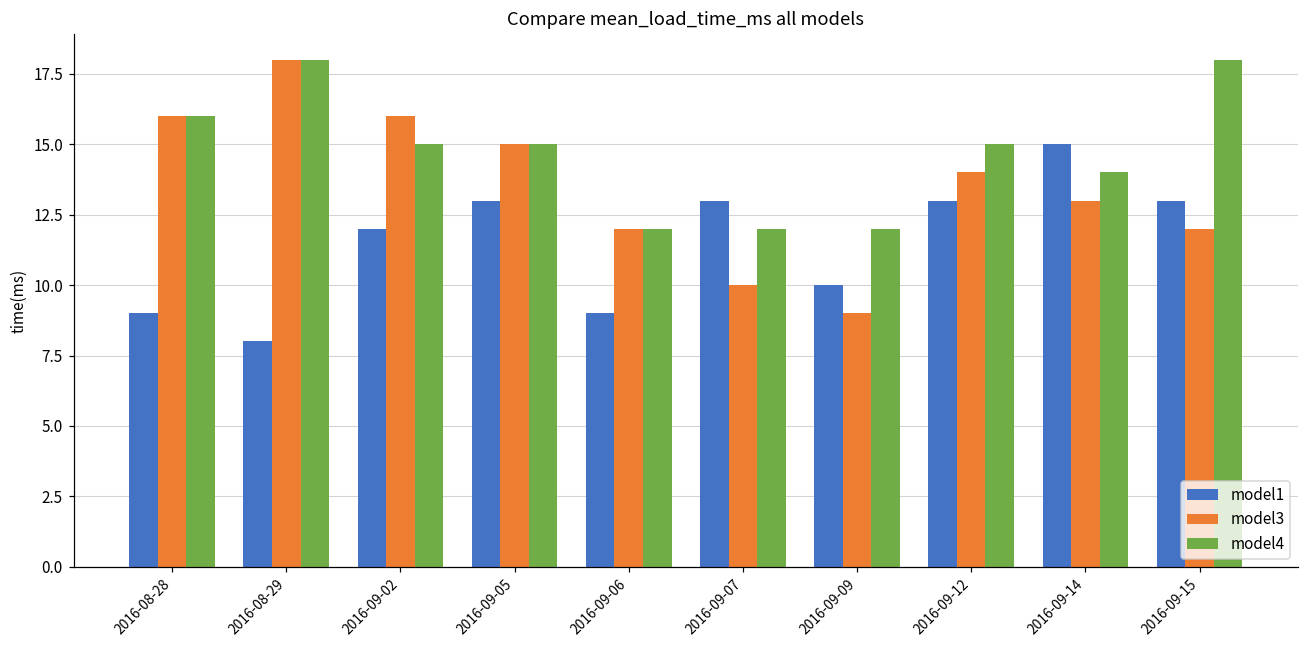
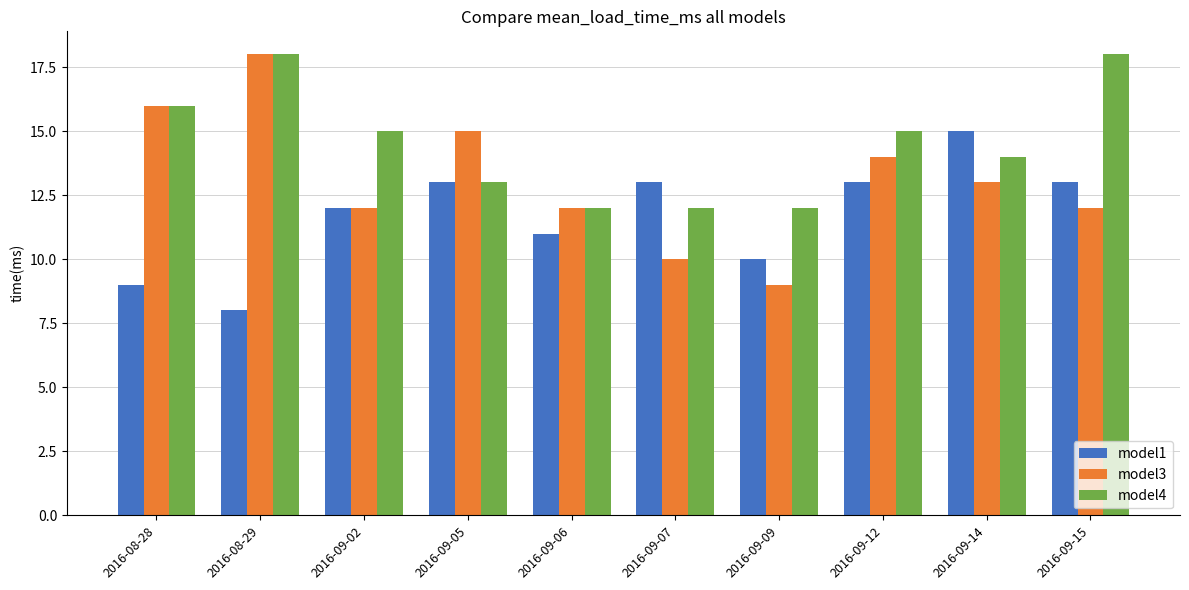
  {
    "model1": {
      "2016-08-28": 9,
      "2016-08-29": 8,
      "2016-09-02": 12,
      "2016-09-05": 13,
-     "2016-09-06": 9,
+     "2016-09-06": 11,
      "2016-09-07": 13,
      "2016-09-09": 10,
      "2016-09-12": 13,
      "2016-09-14": 15,
      "2016-09-15": 13
    },
    "model3": {
      "2016-08-28": 16,
      "2016-08-29": 18,
-     "2016-09-02": 16,
+     "2016-09-02": 12,
      "2016-09-05": 15,
      "2016-09-06": 12,
      "2016-09-07": 10,
      "2016-09-09": 9,
      "2016-09-12": 14,
      "2016-09-14": 13,
      "2016-09-15": 12
    },
    "model4": {
      "2016-08-28": 16,
      "2016-08-29": 18,
      "2016-09-02": 15,
-     "2016-09-05": 15,
+     "2016-09-05": 13,
      "2016-09-06": 12,
      "2016-09-07": 12,
      "2016-09-09": 12,
      "2016-09-12": 15,
      "2016-09-14": 14,
      "2016-09-15": 18
    }
  }
